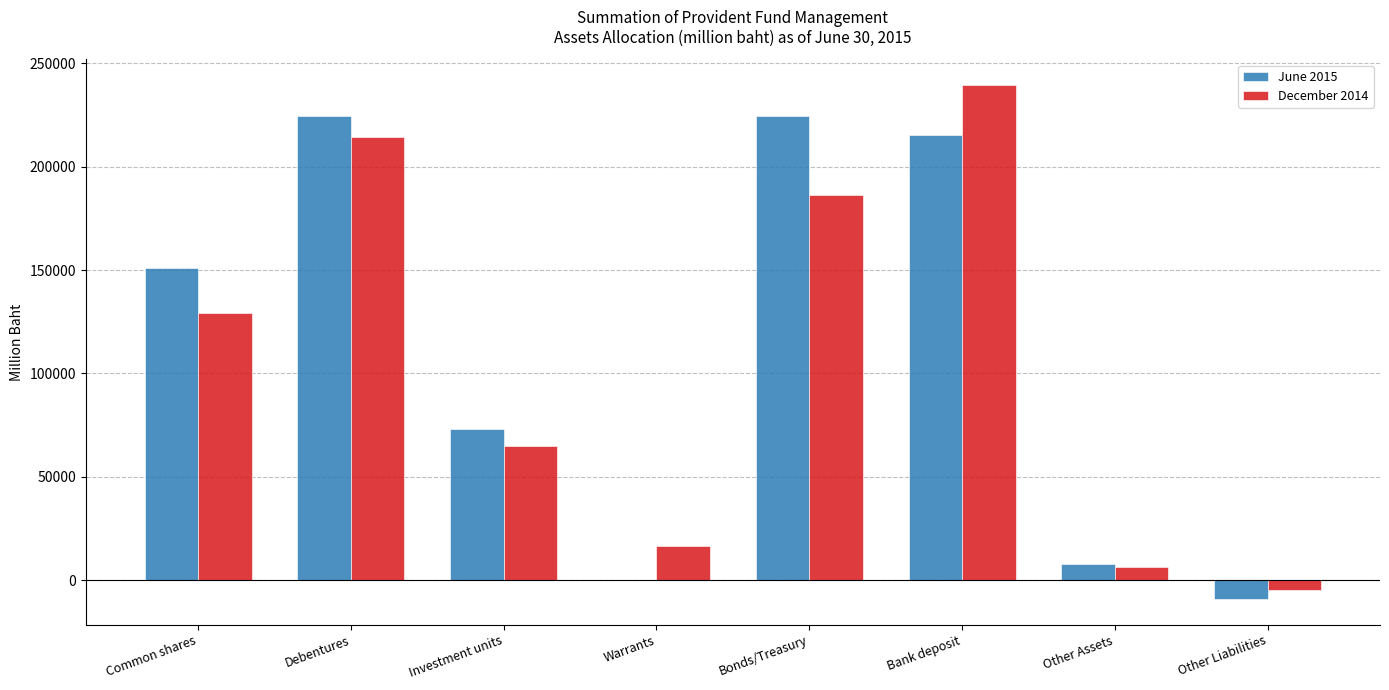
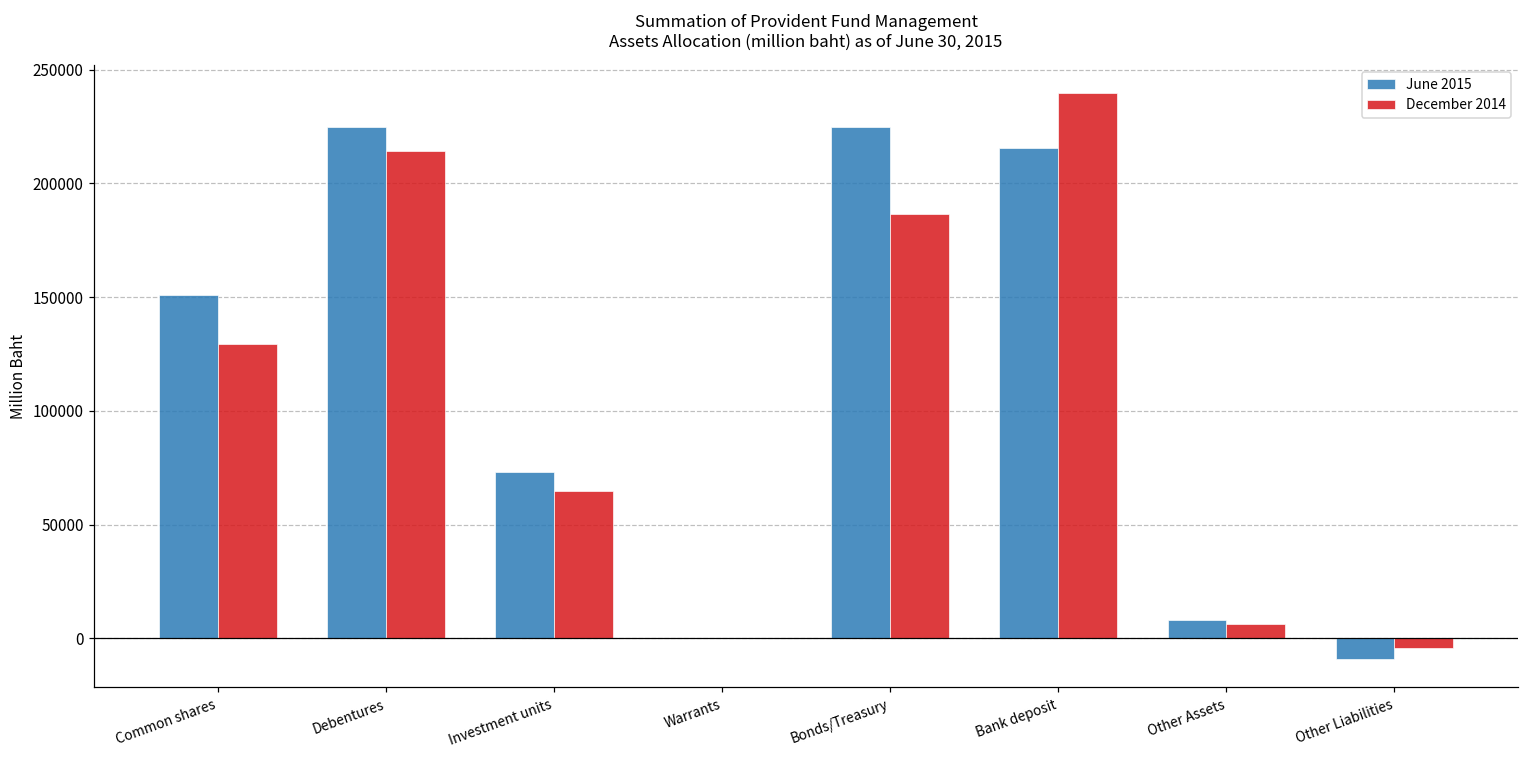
  {
    "June 2015": {
      "Common shares": 151000,
      "Debentures": 225000,
      "Investment units": 73000,
      "Bonds/Treasury": 225000,
      "Bank deposit": 215000,
      "Other Assets": 8000,
      "Other Liabilities": -9000
    },
    "December 2014": {
      "Common shares": 129000,
      "Debentures": 214000,
      "Investment units": 65000,
-     "Warrants": 16000,
+     "Warrants": 0,
      "Bonds/Treasury": 186000,
      "Bank deposit": 240000,
      "Other Assets": 6000,
      "Other Liabilities": -5000
    }
  }
